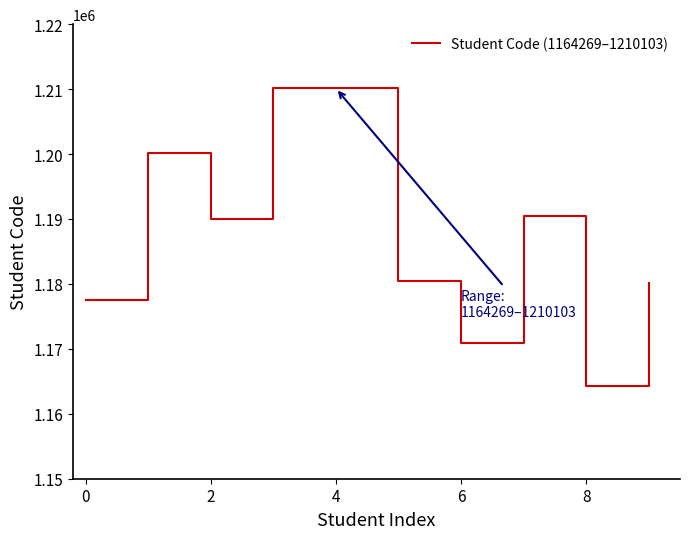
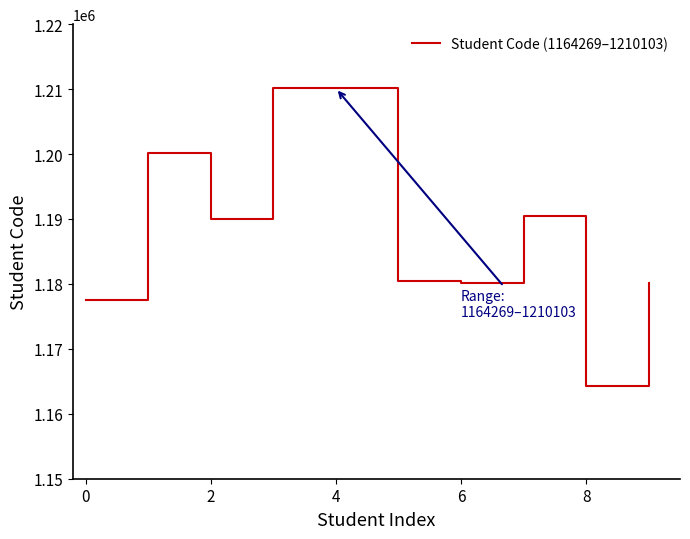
  {
    "0": 1178000,
    "2": 1190000,
    "4": 1210000,
-   "6": 1171000,
+   "6": 1180000,
    "8": 1164000
  }
